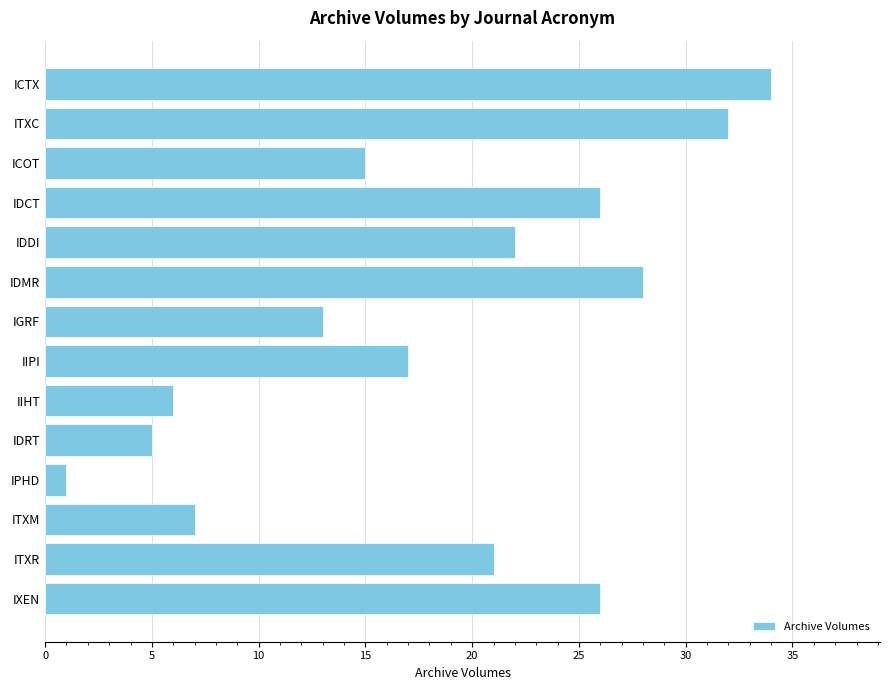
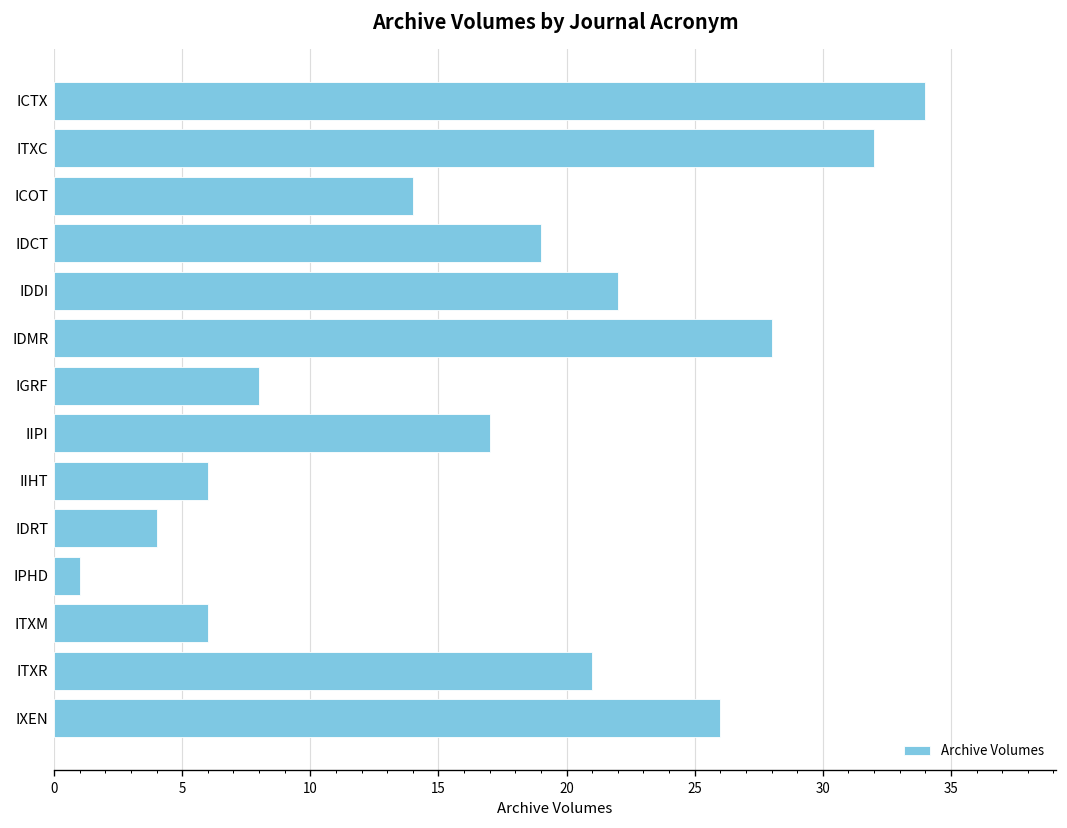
  {
    "ICTX": 34,
    "ITXC": 32,
-   "ICOT": 15,
-   "IDCT": 26,
+   "ICOT": 14,
+   "IDCT": 19,
    "IDDI": 22,
    "IDMR": 28,
-   "IGRF": 13,
+   "IGRF": 8,
    "IIPI": 17,
    "IIHT": 6,
-   "IDRT": 5,
+   "IDRT": 4,
    "IPHD": 1,
-   "ITXM": 7,
+   "ITXM": 6,
    "ITXR": 21,
    "IXEN": 26
  }
